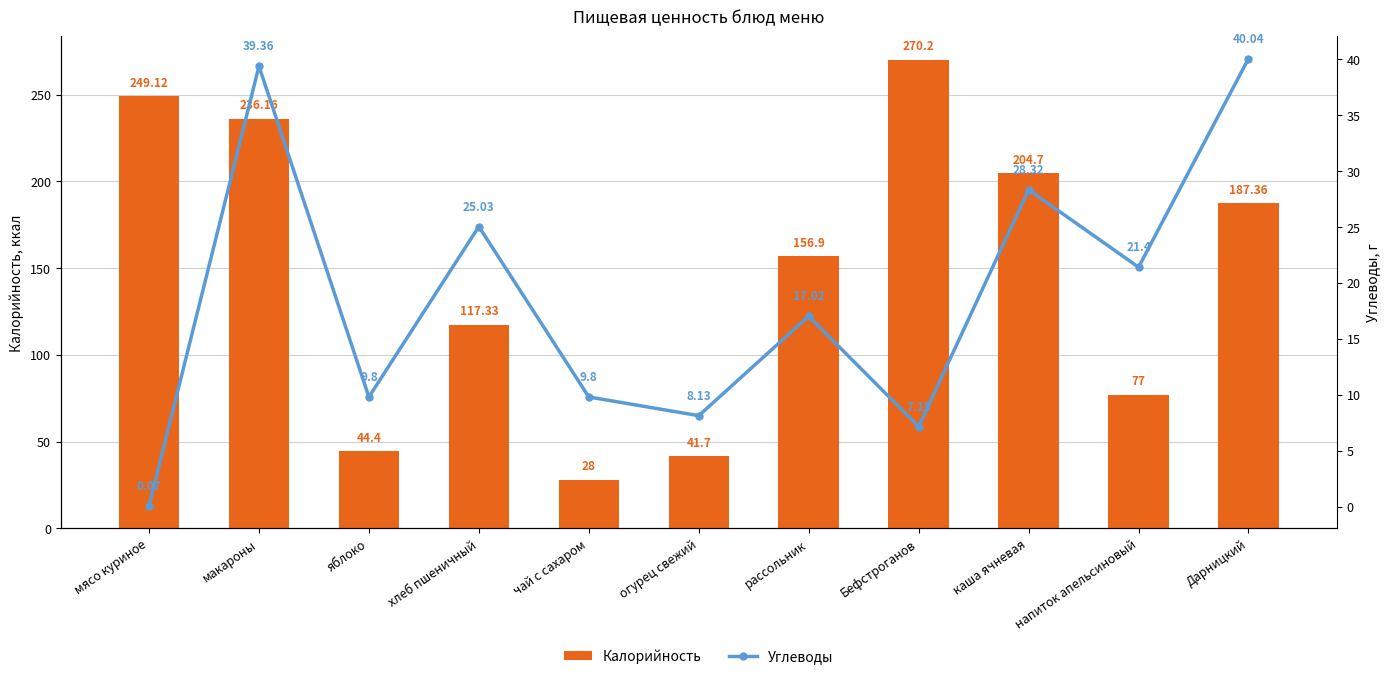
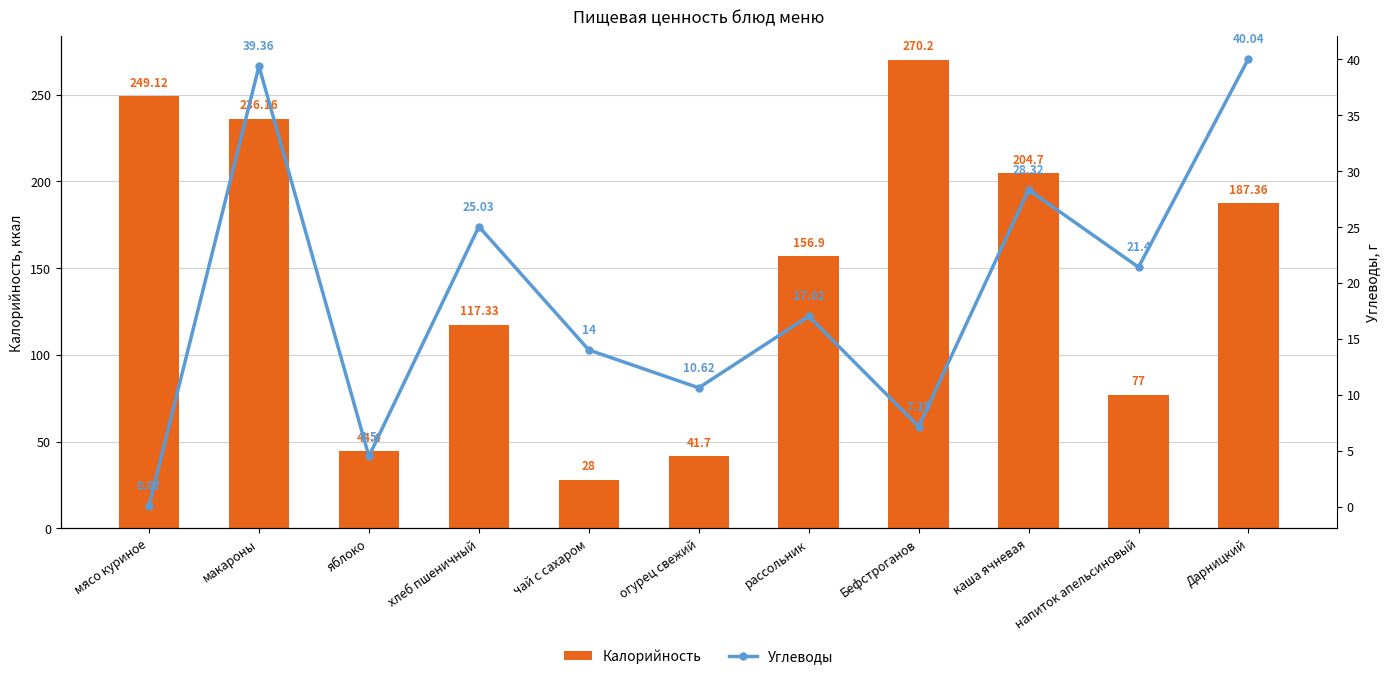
  {
    "Калорийность": {
      "мясо куриное": 249.12,
      "макароны": 236.16,
      "яблоко": 44.4,
      "хлеб пшеничный": 117.33,
      "чай с сахаром": 28,
      "огурец свежий": 41.7,
      "рассольник": 156.9,
      "Бефстроганов": 270.2,
      "напиток апельсиновый": 77,
      "Дарницкий": 187.36
    },
    "Углеводы": {
      "мясо куриное": 0.07,
      "макароны": 39.36,
-     "яблоко": 9.8,
+     "яблоко": 4.5,
      "хлеб пшеничный": 25.03,
-     "чай с сахаром": 9.8,
-     "огурец свежий": 8.13,
+     "чай с сахаром": 14,
+     "огурец свежий": 10.62,
      "рассольник": 17.02,
      "Бефстроганов": 7.15,
      "напиток апельсиновый": 21.4,
      "Дарницкий": 40.04
    }
  }
